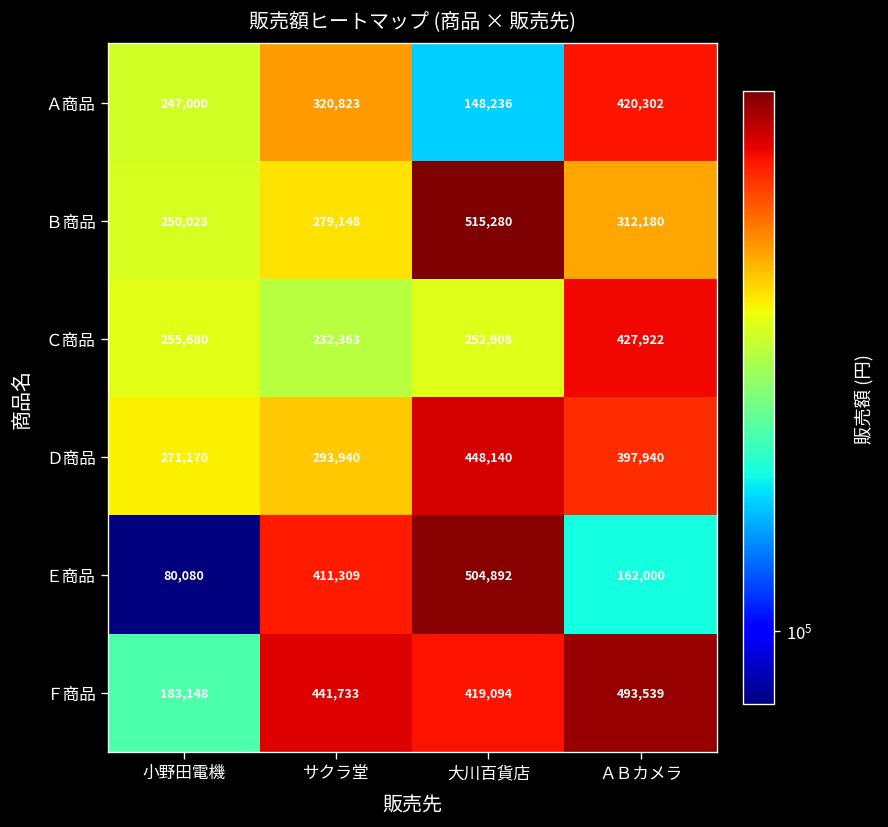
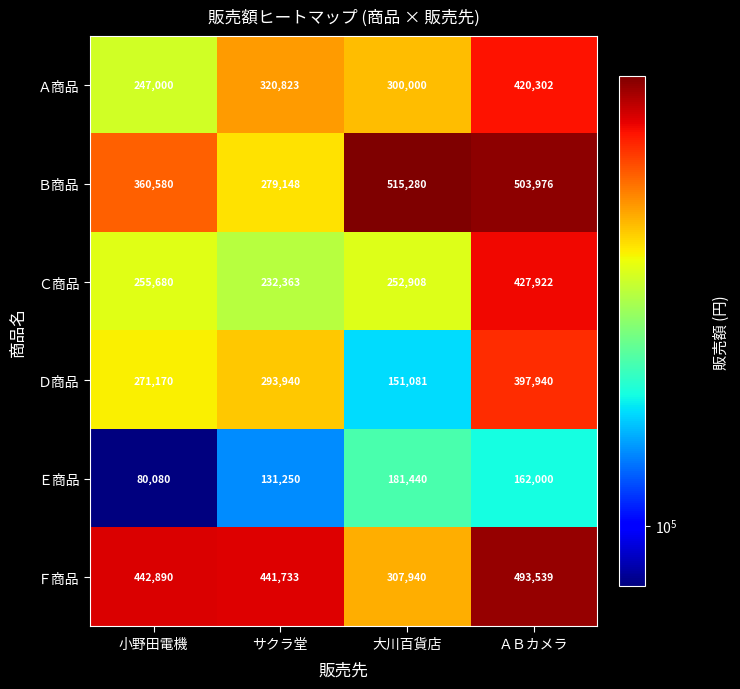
  {
    "Ａ商品": {
      "小野田電機": "247,000",
      "サクラ堂": "320,823",
-     "大川百貨店": "148,236",
+     "大川百貨店": "300,000",
      "ＡＢカメラ": "420,302"
    },
    "Ｂ商品": {
-     "小野田電機": "250,023",
+     "小野田電機": "360,580",
      "サクラ堂": "279,148",
      "大川百貨店": "515,280",
-     "ＡＢカメラ": "312,180"
+     "ＡＢカメラ": "503,976"
    },
    "Ｃ商品": {
      "小野田電機": "255,680",
      "サクラ堂": "232,363",
      "大川百貨店": "252,908",
      "ＡＢカメラ": "427,922"
    },
    "Ｄ商品": {
      "小野田電機": "271,170",
      "サクラ堂": "293,940",
-     "大川百貨店": "448,140",
+     "大川百貨店": "151,081",
      "ＡＢカメラ": "397,940"
    },
    "Ｅ商品": {
      "小野田電機": "80,080",
-     "サクラ堂": "411,309",
-     "大川百貨店": "504,892",
+     "サクラ堂": "131,250",
+     "大川百貨店": "181,440",
      "ＡＢカメラ": "162,000"
    },
    "Ｆ商品": {
-     "小野田電機": "183,148",
+     "小野田電機": "442,890",
      "サクラ堂": "441,733",
-     "大川百貨店": "419,094",
+     "大川百貨店": "307,940",
      "ＡＢカメラ": "493,539"
    }
  }
